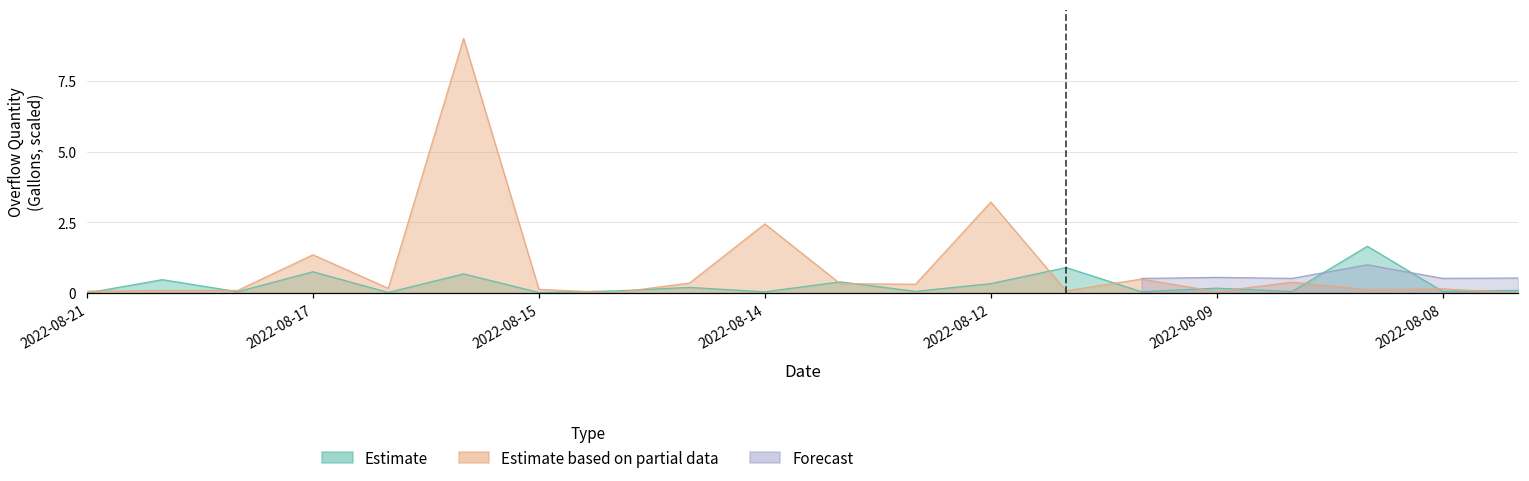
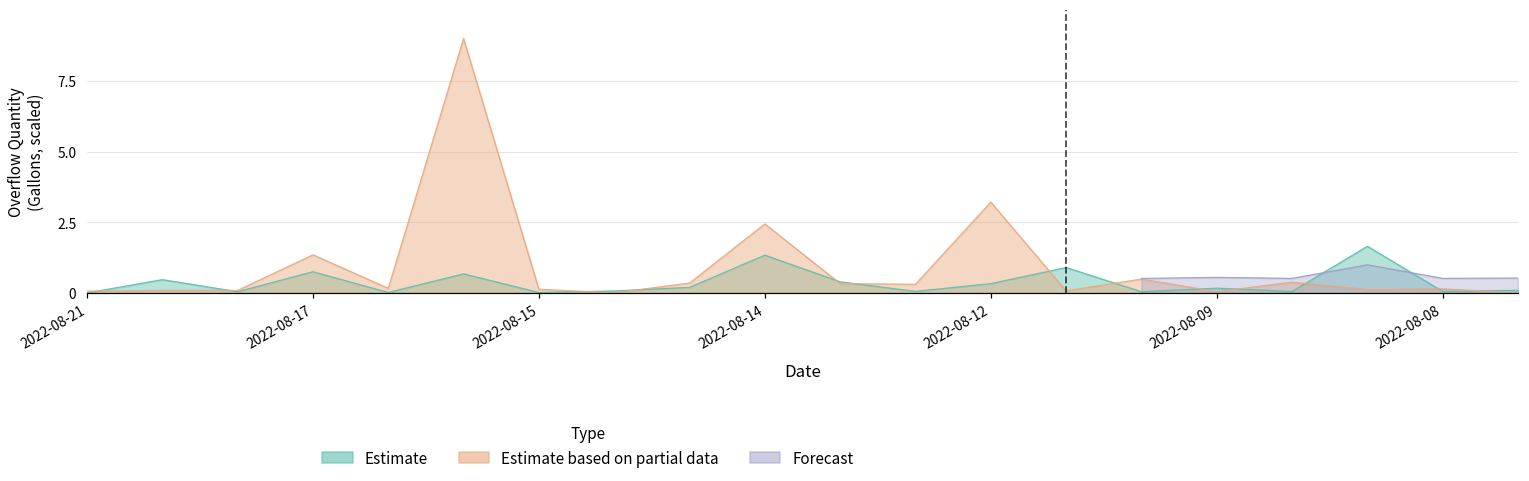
  {
    "Estimate": {
-     "2022-08-14": 0.0
+     "2022-08-14": 1.3
    },
    "Estimate based on partial data": {
      "2022-08-14": 2.4
    },
    "Forecast": {
      "2022-08-09": 0.6,
      "2022-08-08": 0.5
    }
  }
